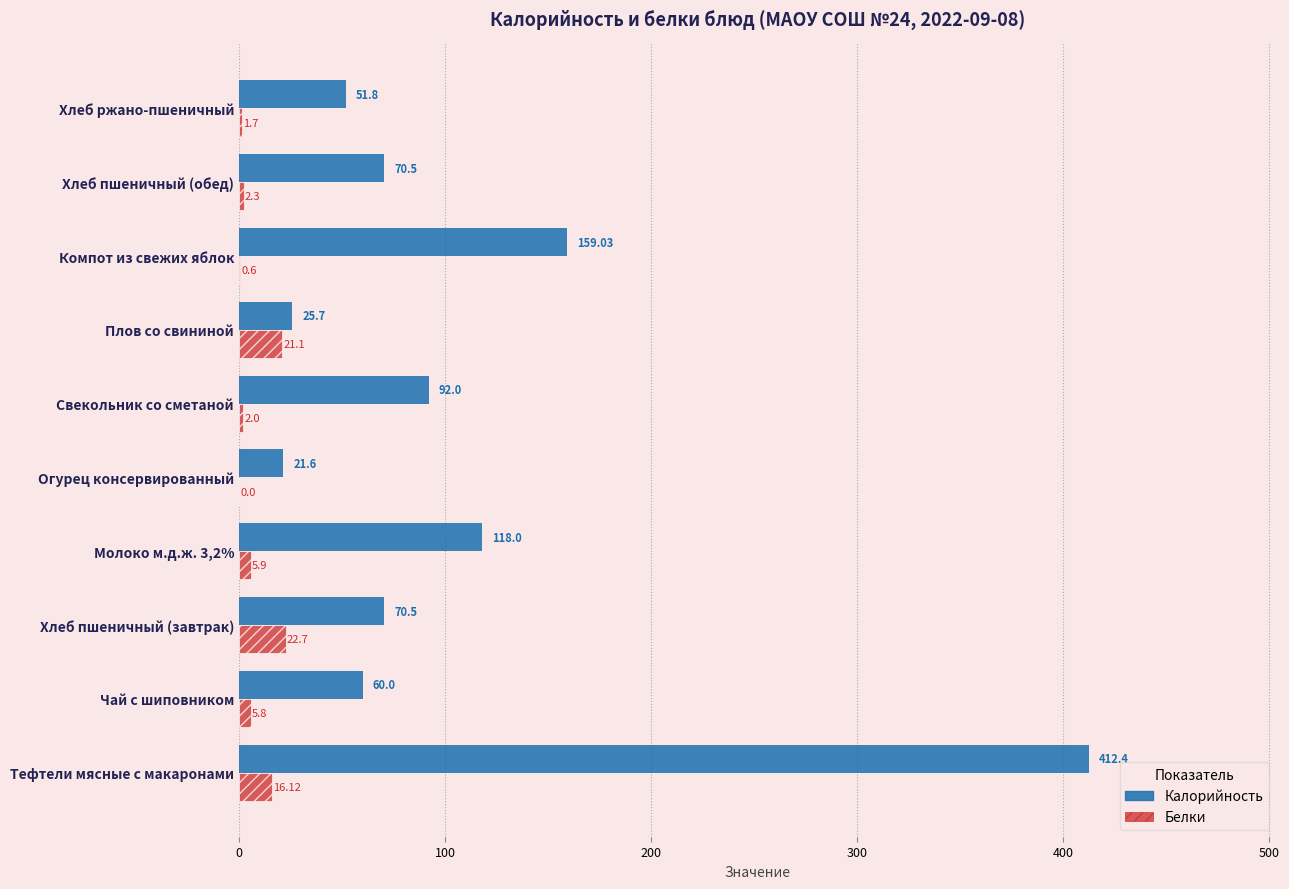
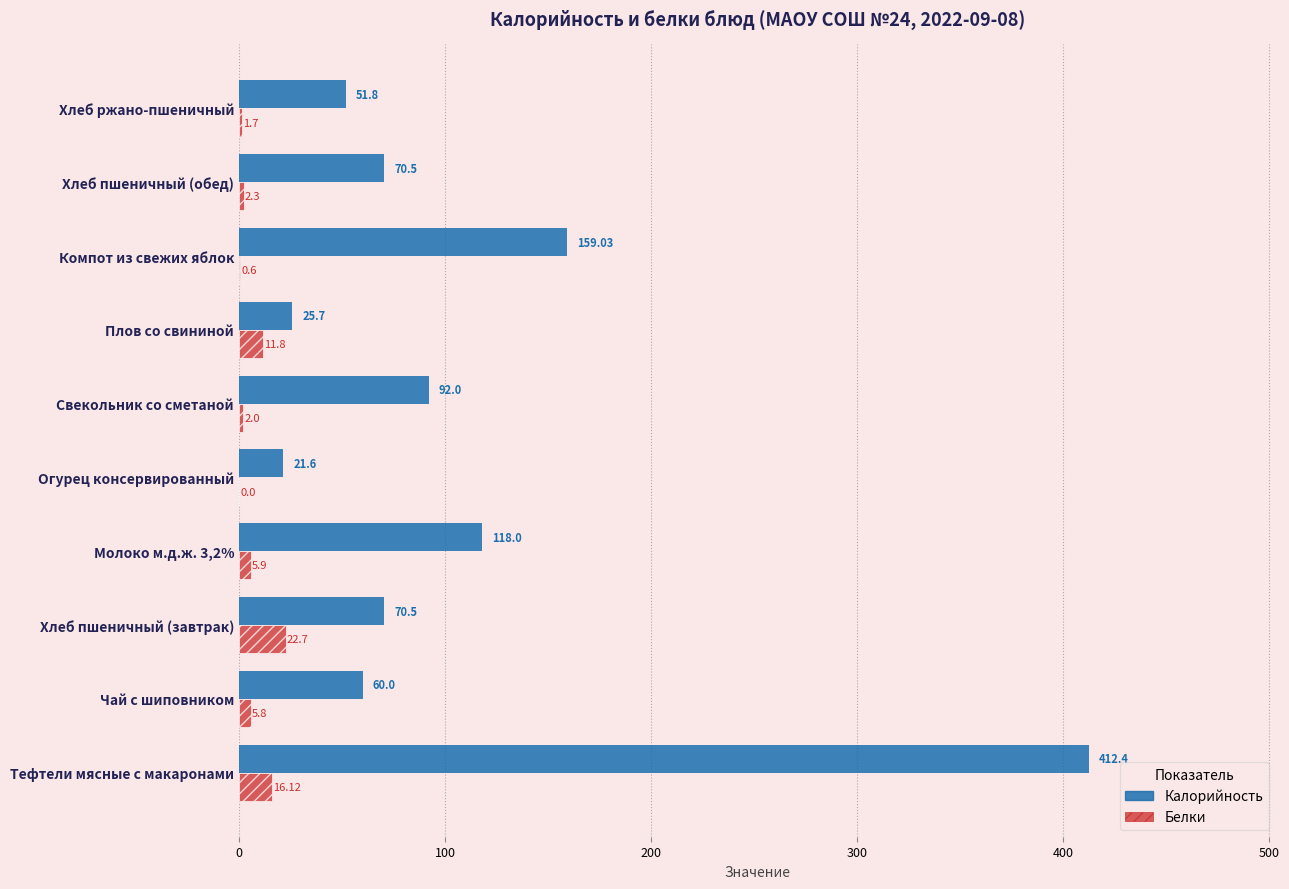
  {
    "Калорийность": {
      "Хлеб ржано-пшеничный": 51.8,
      "Хлеб пшеничный (обед)": 70.5,
      "Компот из свежих яблок": 159.03,
      "Плов со свининой": 25.7,
      "Свекольник со сметаной": 92.0,
      "Огурец консервированный": 21.6,
      "Молоко м.д.ж. 3,2%": 118.0,
      "Хлеб пшеничный (завтрак)": 70.5,
      "Чай с шиповником": 60.0
    },
    "Белки": {
      "Хлеб ржано-пшеничный": 1.7,
      "Хлеб пшеничный (обед)": 2.3,
      "Компот из свежих яблок": 0.6,
-     "Плов со свининой": 21.1,
+     "Плов со свининой": 11.8,
      "Свекольник со сметаной": 2.0,
      "Огурец консервированный": 0.0,
      "Молоко м.д.ж. 3,2%": 5.9,
      "Хлеб пшеничный (завтрак)": 22.7,
      "Чай с шиповником": 5.8,
      "Тефтели мясные с макаронами": 16.12
    }
  }
